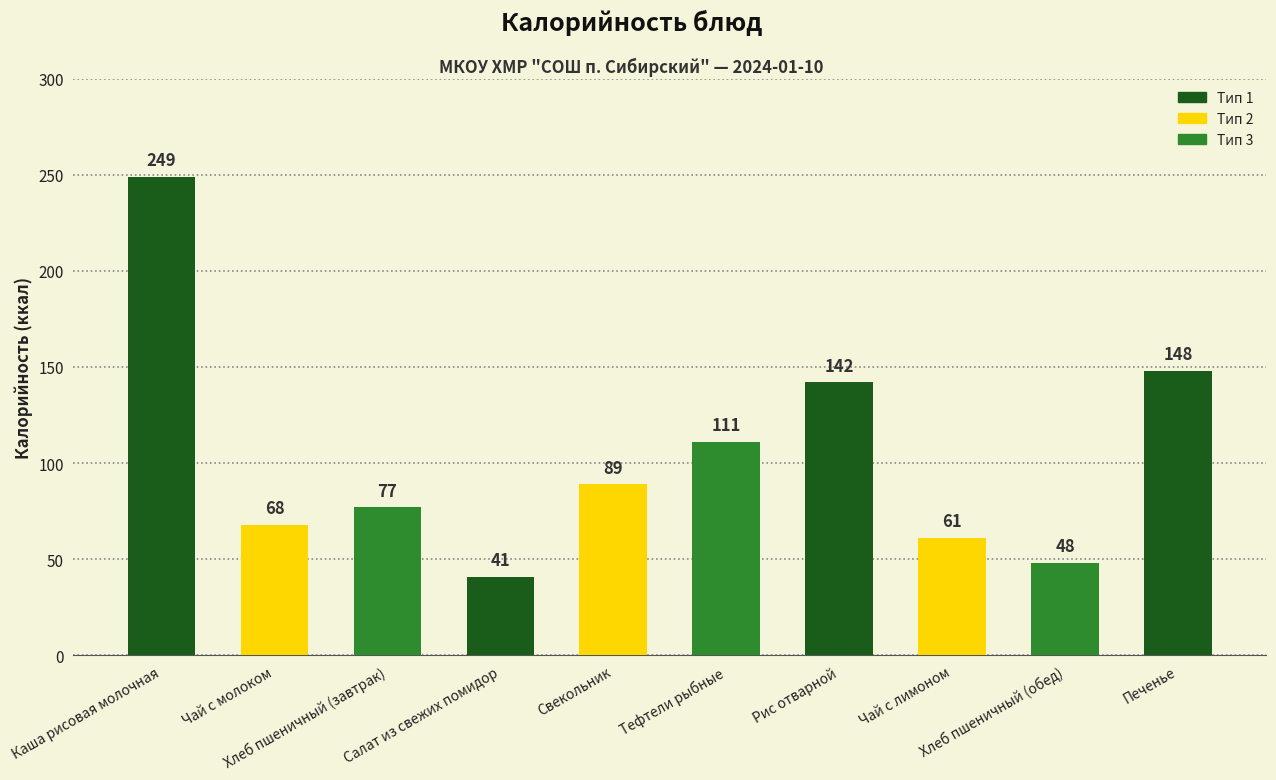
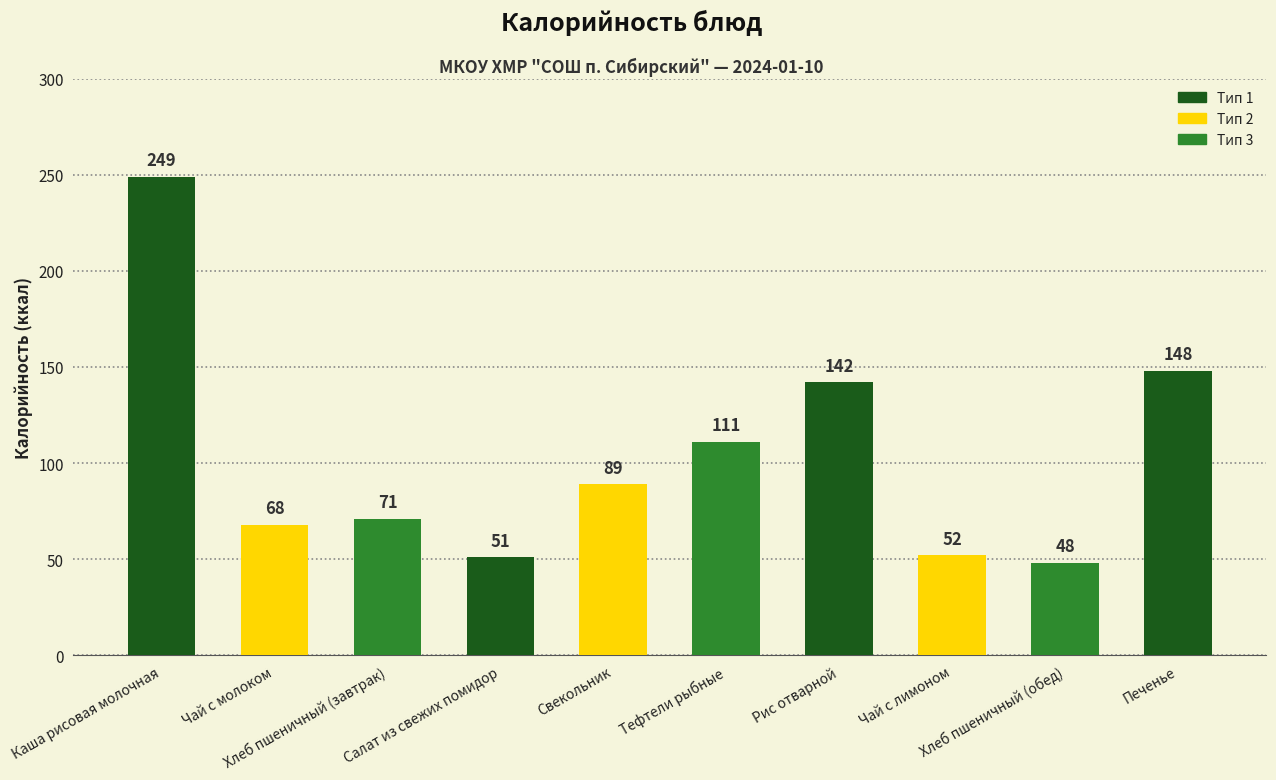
  {
    "Каша рисовая молочная": 249,
    "Чай с молоком": 68,
-   "Хлеб пшеничный (завтрак)": 77,
-   "Салат из свежих помидор": 41,
+   "Хлеб пшеничный (завтрак)": 71,
+   "Салат из свежих помидор": 51,
    "Свекольник": 89,
    "Тефтели рыбные": 111,
    "Рис отварной": 142,
-   "Чай с лимоном": 61,
+   "Чай с лимоном": 52,
    "Хлеб пшеничный (обед)": 48,
    "Печенье": 148
  }
